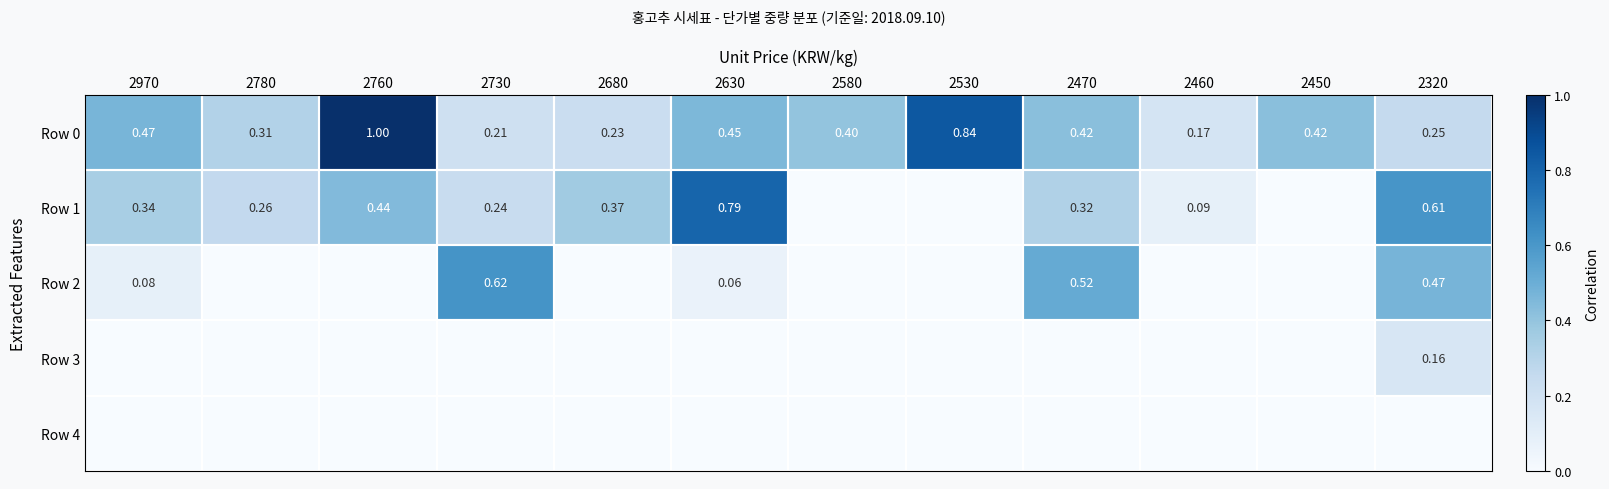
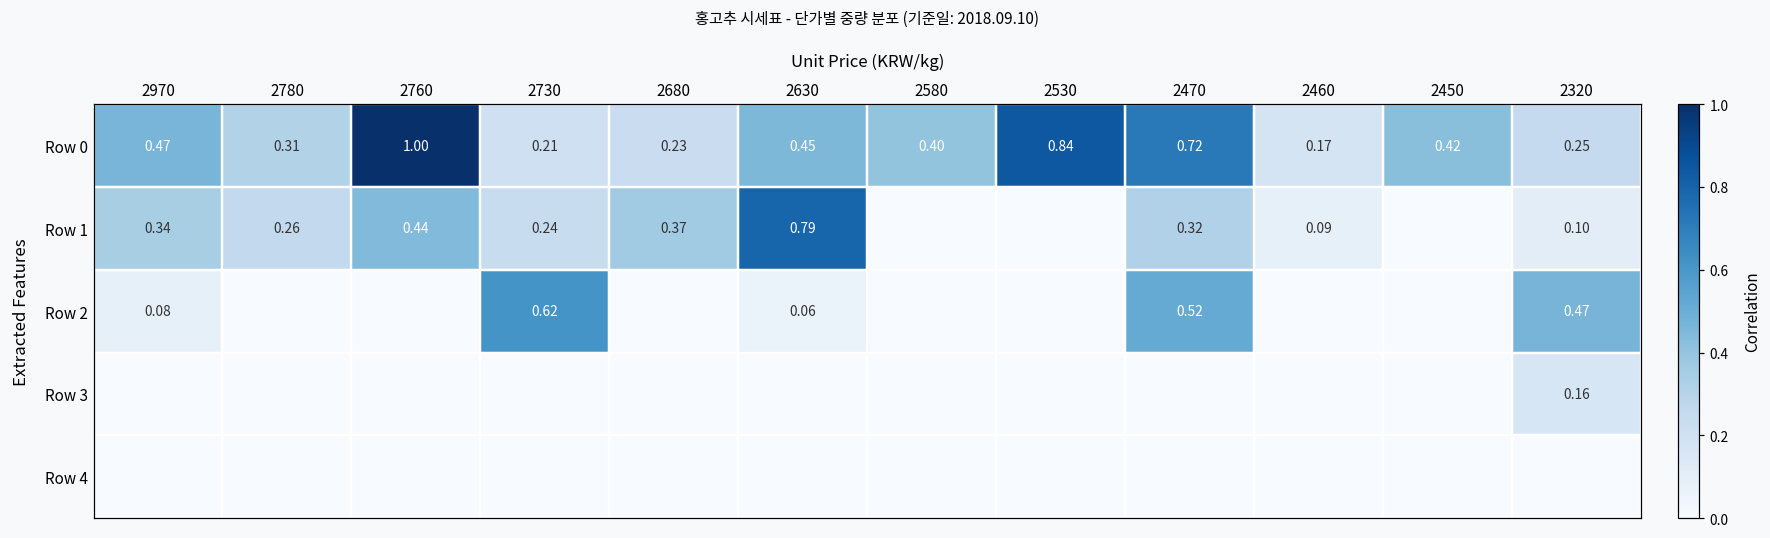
  {
    "Row 0": {
      "2970": 0.47,
      "2780": 0.31,
      "2760": 1.00,
      "2730": 0.21,
      "2680": 0.23,
      "2630": 0.45,
      "2580": 0.40,
      "2530": 0.84,
-     "2470": 0.42,
+     "2470": 0.72,
      "2460": 0.17,
      "2450": 0.42,
      "2320": 0.25
    },
    "Row 1": {
      "2970": 0.34,
      "2780": 0.26,
      "2760": 0.44,
      "2730": 0.24,
      "2680": 0.37,
      "2630": 0.79,
      "2470": 0.32,
      "2460": 0.09,
-     "2320": 0.61
+     "2320": 0.10
    },
    "Row 2": {
      "2970": 0.08,
      "2730": 0.62,
      "2630": 0.06,
      "2470": 0.52,
      "2320": 0.47
    },
    "Row 3": {
      "2320": 0.16
    }
  }
